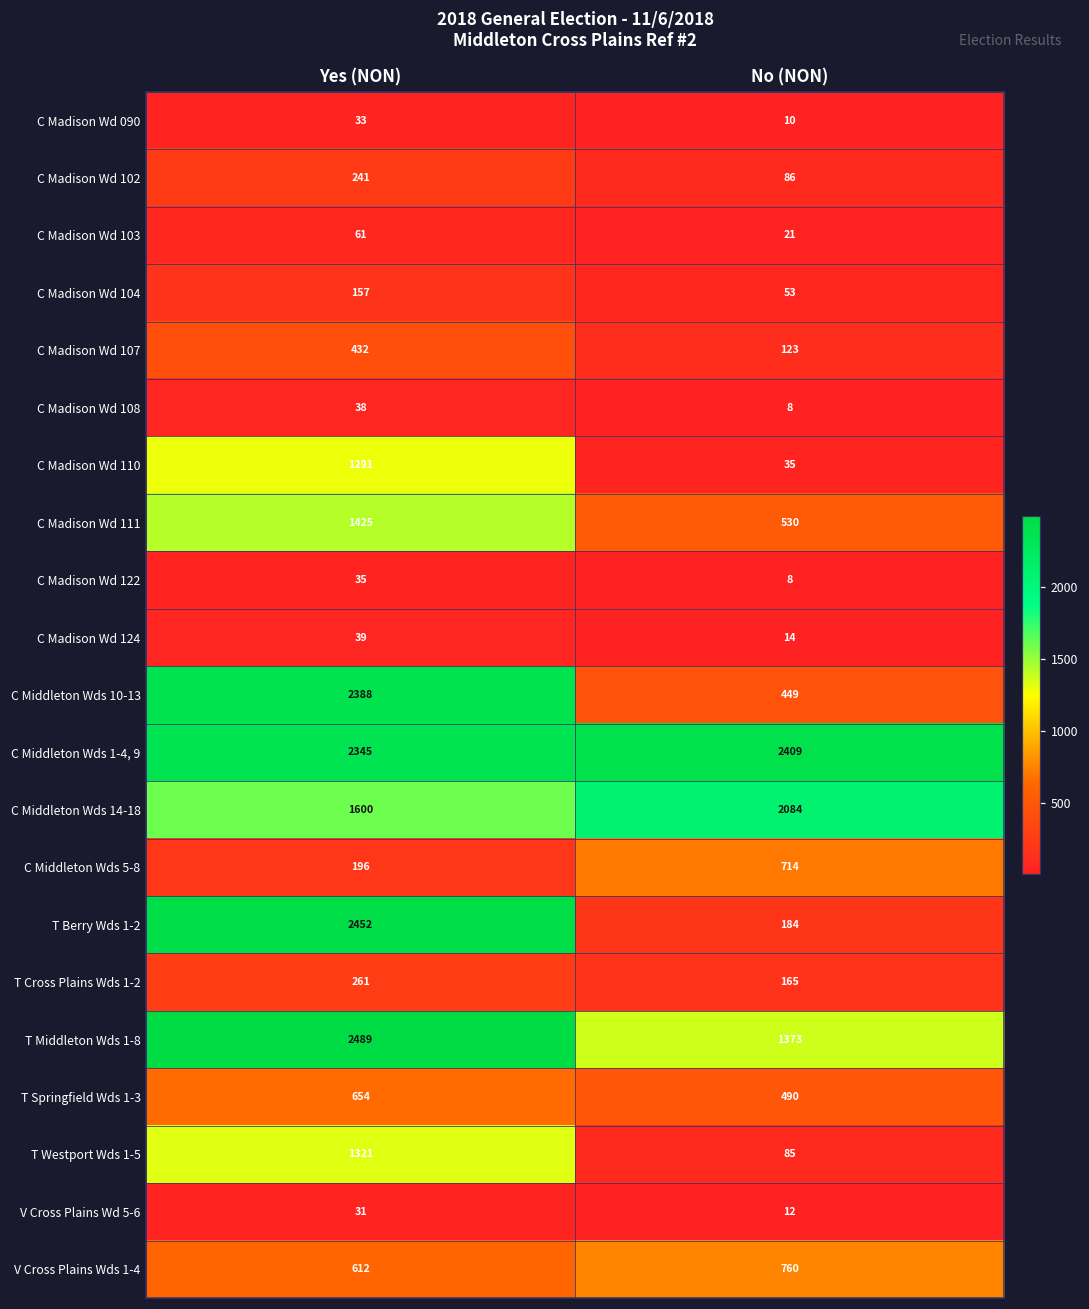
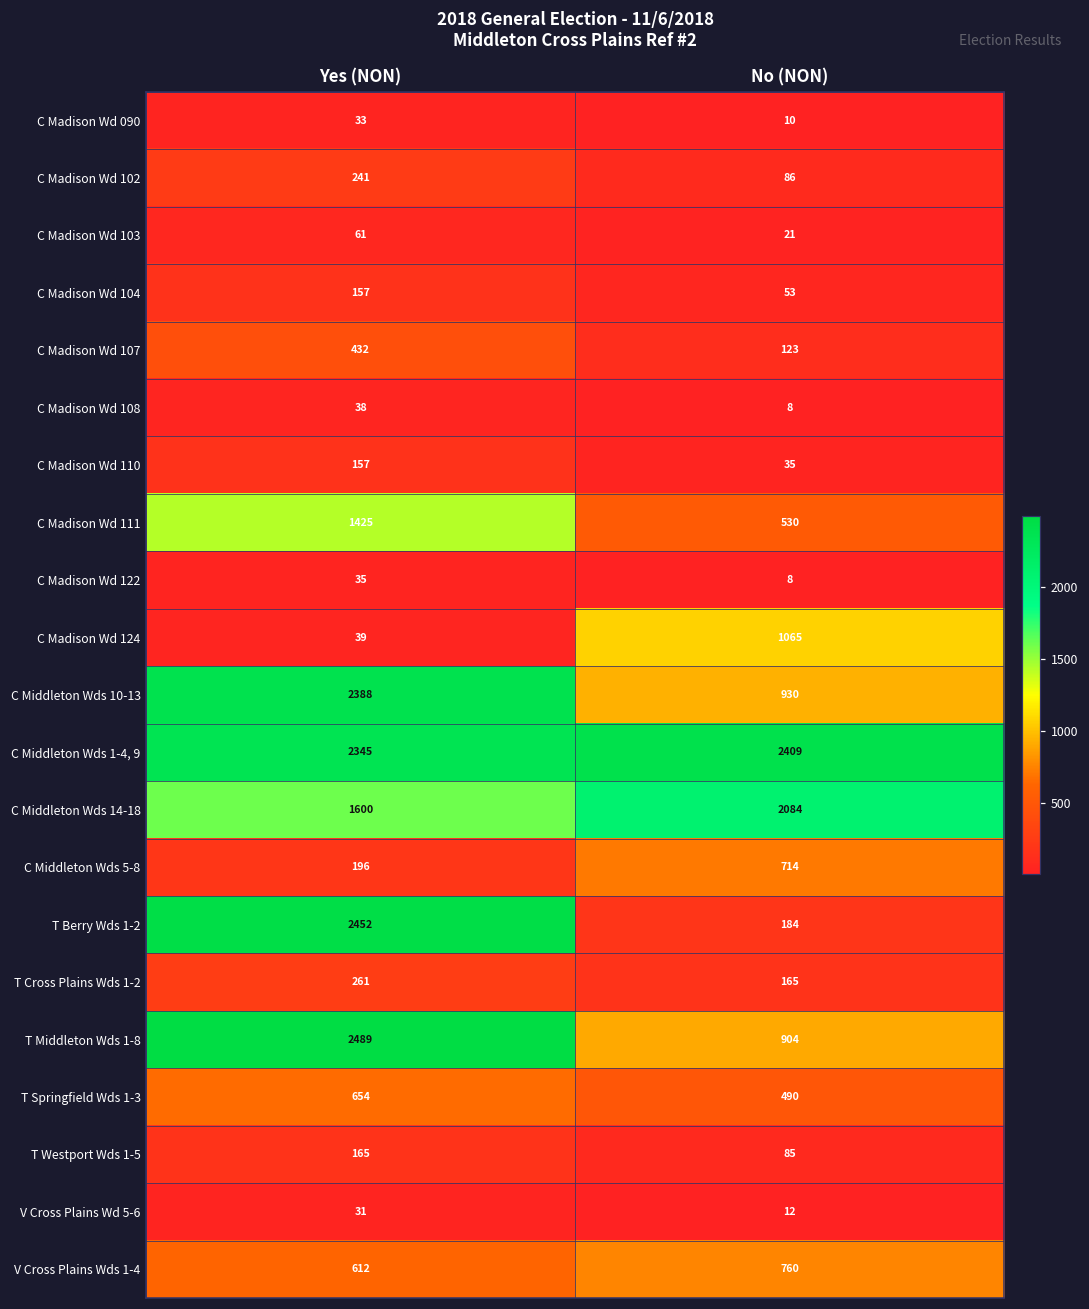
  {
    "C Madison Wd 090": {
      "Yes (NON)": 33,
      "No (NON)": 10
    },
    "C Madison Wd 102": {
      "Yes (NON)": 241,
      "No (NON)": 86
    },
    "C Madison Wd 103": {
      "Yes (NON)": 61,
      "No (NON)": 21
    },
    "C Madison Wd 104": {
      "Yes (NON)": 157,
      "No (NON)": 53
    },
    "C Madison Wd 107": {
      "Yes (NON)": 432,
      "No (NON)": 123
    },
    "C Madison Wd 108": {
      "Yes (NON)": 38,
      "No (NON)": 8
    },
    "C Madison Wd 110": {
-     "Yes (NON)": 1291,
+     "Yes (NON)": 157,
      "No (NON)": 35
    },
    "C Madison Wd 111": {
      "Yes (NON)": 1425,
      "No (NON)": 530
    },
    "C Madison Wd 122": {
      "Yes (NON)": 35,
      "No (NON)": 8
    },
    "C Madison Wd 124": {
      "Yes (NON)": 39,
-     "No (NON)": 14
+     "No (NON)": 1065
    },
    "C Middleton Wds 10-13": {
      "Yes (NON)": 2388,
-     "No (NON)": 449
+     "No (NON)": 930
    },
    "C Middleton Wds 1-4, 9": {
      "Yes (NON)": 2345,
      "No (NON)": 2409
    },
    "C Middleton Wds 14-18": {
      "Yes (NON)": 1600,
      "No (NON)": 2084
    },
    "C Middleton Wds 5-8": {
      "Yes (NON)": 196,
      "No (NON)": 714
    },
    "T Berry Wds 1-2": {
      "Yes (NON)": 2452,
      "No (NON)": 184
    },
    "T Cross Plains Wds 1-2": {
      "Yes (NON)": 261,
      "No (NON)": 165
    },
    "T Middleton Wds 1-8": {
      "Yes (NON)": 2489,
-     "No (NON)": 1373
+     "No (NON)": 904
    },
    "T Springfield Wds 1-3": {
      "Yes (NON)": 654,
      "No (NON)": 490
    },
    "T Westport Wds 1-5": {
-     "Yes (NON)": 1321,
+     "Yes (NON)": 165,
      "No (NON)": 85
    },
    "V Cross Plains Wd 5-6": {
      "Yes (NON)": 31,
      "No (NON)": 12
    },
    "V Cross Plains Wds 1-4": {
      "Yes (NON)": 612,
      "No (NON)": 760
    }
  }
